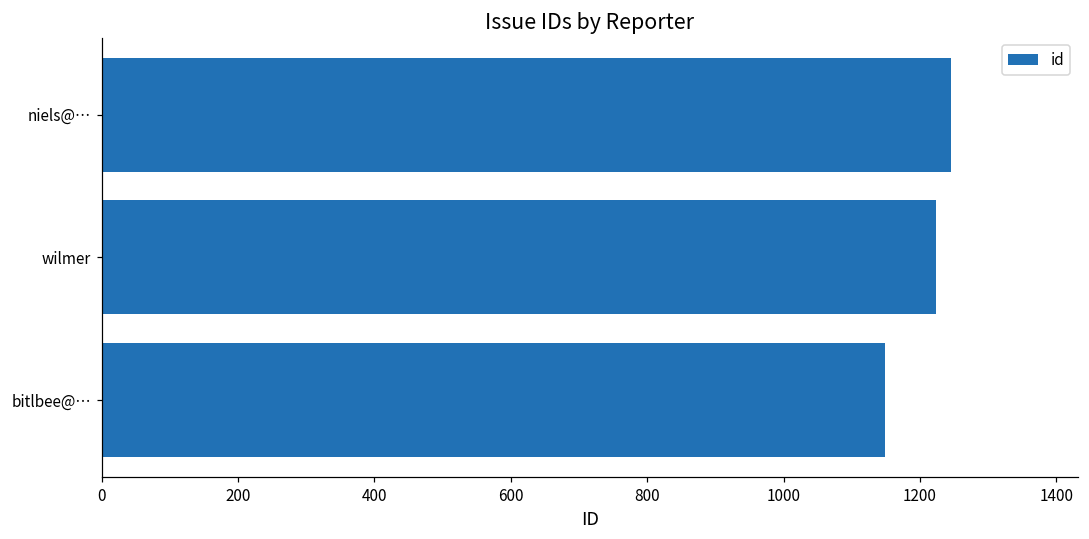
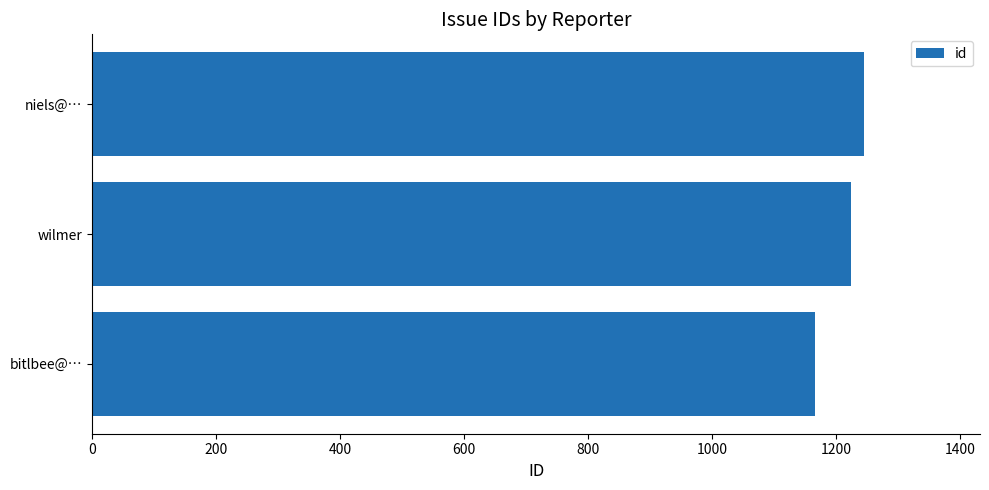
  {
    "niels@…": 1250,
    "wilmer": 1220,
-   "bitlbee@…": 1150
+   "bitlbee@…": 1170
  }
